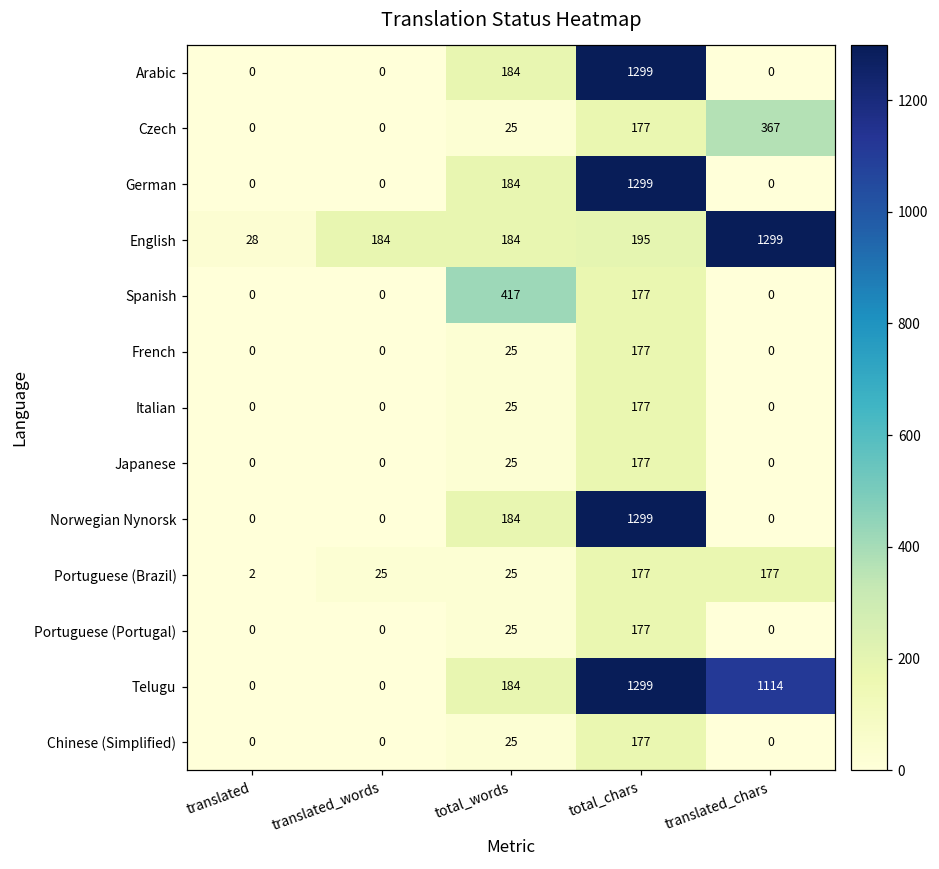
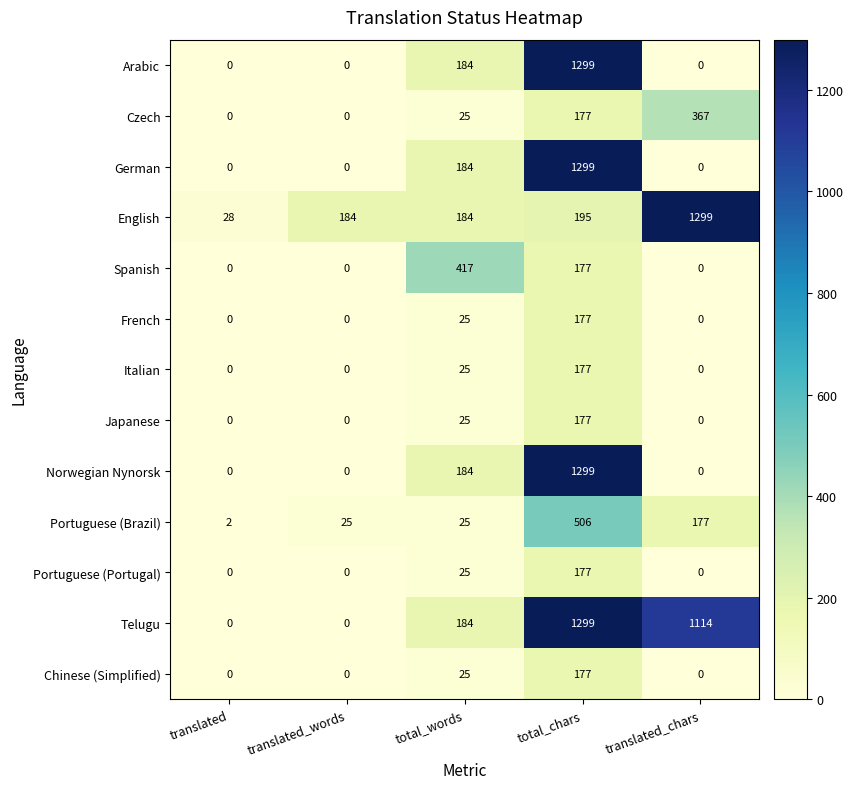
  {
    "Arabic": {
      "translated": 0,
      "translated_words": 0,
      "total_words": 184,
      "total_chars": 1299,
      "translated_chars": 0
    },
    "Czech": {
      "translated": 0,
      "translated_words": 0,
      "total_words": 25,
      "total_chars": 177,
      "translated_chars": 367
    },
    "German": {
      "translated": 0,
      "translated_words": 0,
      "total_words": 184,
      "total_chars": 1299,
      "translated_chars": 0
    },
    "English": {
      "translated": 28,
      "translated_words": 184,
      "total_words": 184,
      "total_chars": 195,
      "translated_chars": 1299
    },
    "Spanish": {
      "translated": 0,
      "translated_words": 0,
      "total_words": 417,
      "total_chars": 177,
      "translated_chars": 0
    },
    "French": {
      "translated": 0,
      "translated_words": 0,
      "total_words": 25,
      "total_chars": 177,
      "translated_chars": 0
    },
    "Italian": {
      "translated": 0,
      "translated_words": 0,
      "total_words": 25,
      "total_chars": 177,
      "translated_chars": 0
    },
    "Japanese": {
      "translated": 0,
      "translated_words": 0,
      "total_words": 25,
      "total_chars": 177,
      "translated_chars": 0
    },
    "Norwegian Nynorsk": {
      "translated": 0,
      "translated_words": 0,
      "total_words": 184,
      "total_chars": 1299,
      "translated_chars": 0
    },
    "Portuguese (Brazil)": {
      "translated": 2,
      "translated_words": 25,
      "total_words": 25,
-     "total_chars": 177,
+     "total_chars": 506,
      "translated_chars": 177
    },
    "Portuguese (Portugal)": {
      "translated": 0,
      "translated_words": 0,
      "total_words": 25,
      "total_chars": 177,
      "translated_chars": 0
    },
    "Telugu": {
      "translated": 0,
      "translated_words": 0,
      "total_words": 184,
      "total_chars": 1299,
      "translated_chars": 1114
    },
    "Chinese (Simplified)": {
      "translated": 0,
      "translated_words": 0,
      "total_words": 25,
      "total_chars": 177,
      "translated_chars": 0
    }
  }
